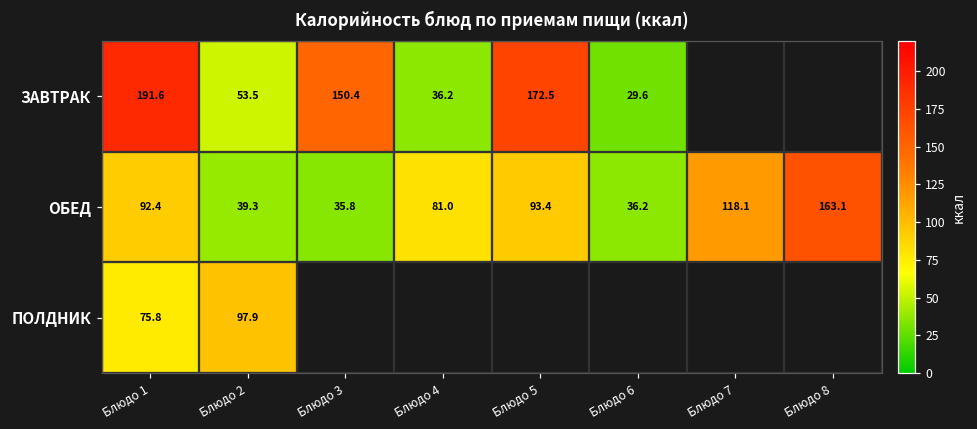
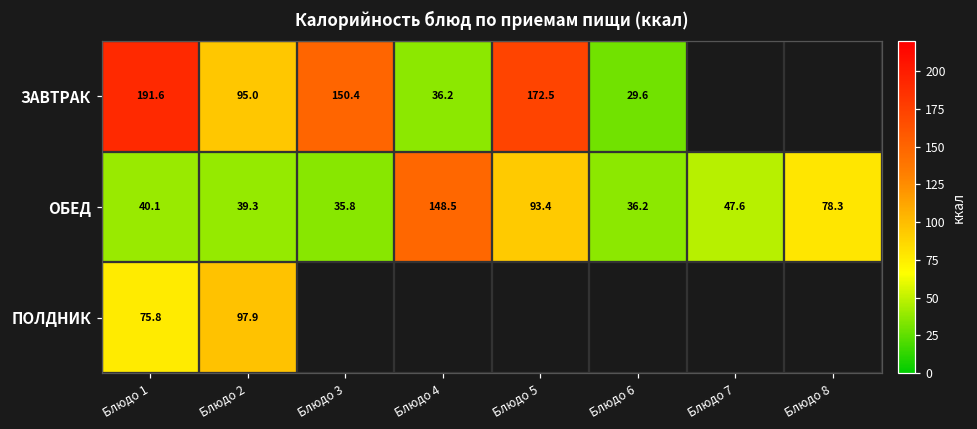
  {
    "ЗАВТРАК": {
      "Блюдо 1": 191.6,
-     "Блюдо 2": 53.5,
+     "Блюдо 2": 95.0,
      "Блюдо 3": 150.4,
      "Блюдо 4": 36.2,
      "Блюдо 5": 172.5,
      "Блюдо 6": 29.6
    },
    "ОБЕД": {
-     "Блюдо 1": 92.4,
+     "Блюдо 1": 40.1,
      "Блюдо 2": 39.3,
      "Блюдо 3": 35.8,
-     "Блюдо 4": 81.0,
+     "Блюдо 4": 148.5,
      "Блюдо 5": 93.4,
      "Блюдо 6": 36.2,
-     "Блюдо 7": 118.1,
-     "Блюдо 8": 163.1
+     "Блюдо 7": 47.6,
+     "Блюдо 8": 78.3
    },
    "ПОЛДНИК": {
      "Блюдо 1": 75.8,
      "Блюдо 2": 97.9
    }
  }
